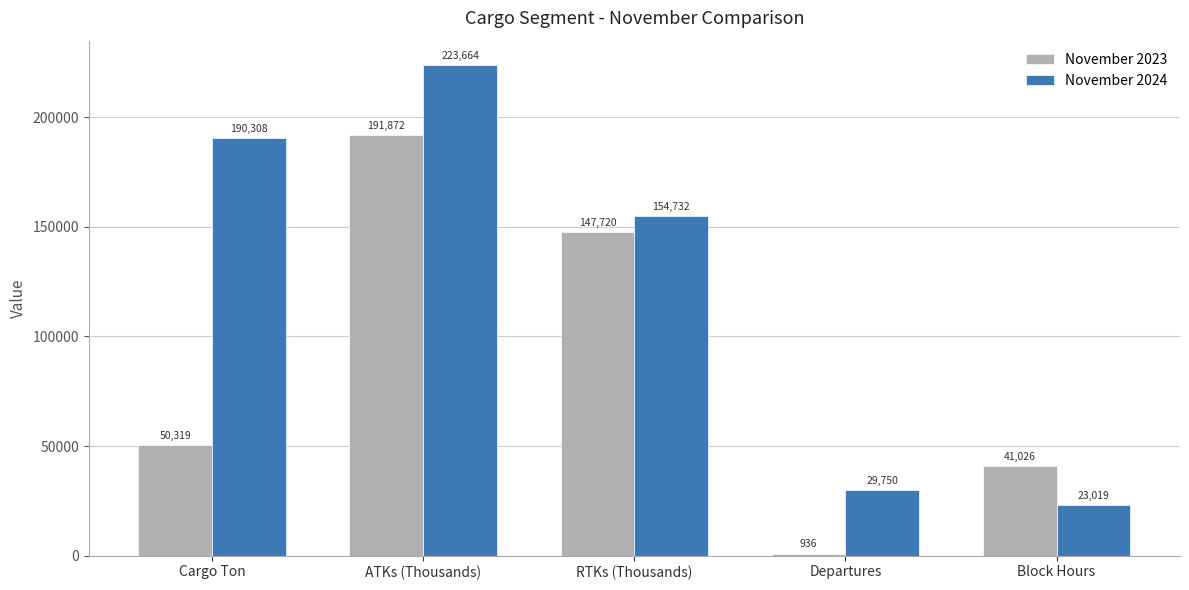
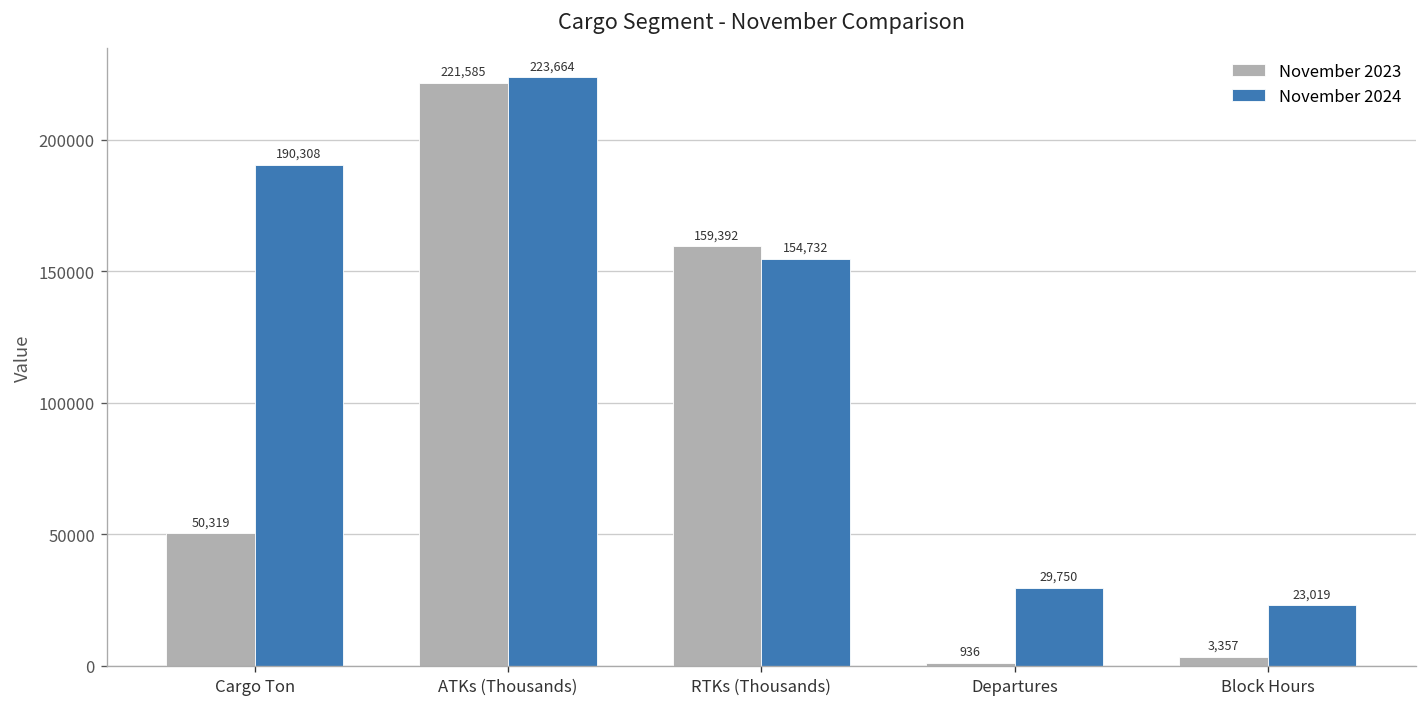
  {
    "November 2023": {
      "Cargo Ton": "50,319",
-     "ATKs (Thousands)": "191,872",
-     "RTKs (Thousands)": "147,720",
+     "ATKs (Thousands)": "221,585",
+     "RTKs (Thousands)": "159,392",
      "Departures": "936",
-     "Block Hours": "41,026"
+     "Block Hours": "3,357"
    },
    "November 2024": {
      "Cargo Ton": "190,308",
      "ATKs (Thousands)": "223,664",
      "RTKs (Thousands)": "154,732",
      "Departures": "29,750",
      "Block Hours": "23,019"
    }
  }
